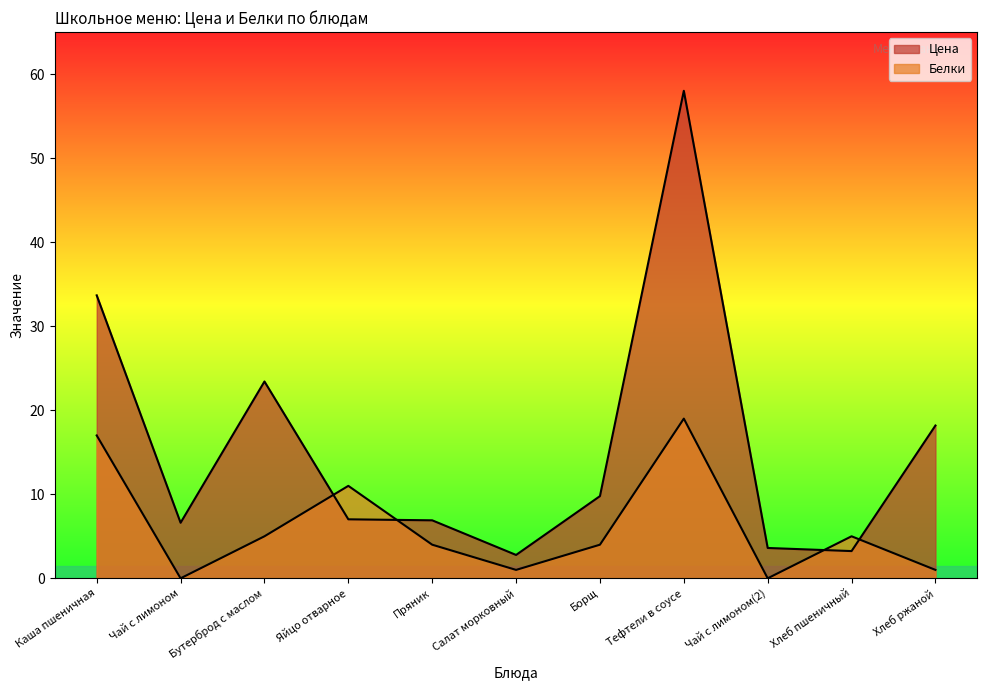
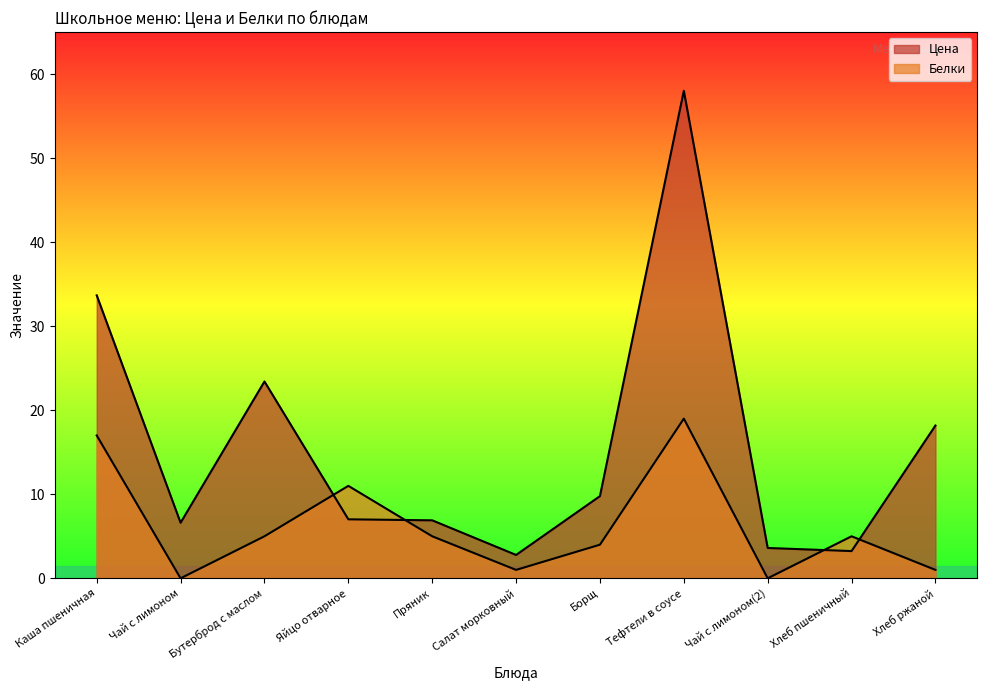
  {
    "Цена": {
      "Каша пшеничная": 34,
      "Чай с лимоном": 7,
      "Бутерброд с маслом": 23,
      "Яйцо отварное": 7,
      "Пряник": 7,
      "Салат морковный": 3,
      "Борщ": 10,
      "Тефтели в соусе": 58,
      "Чай с лимоном(2)": 4,
      "Хлеб пшеничный": 3,
      "Хлеб ржаной": 18
    },
    "Белки": {
      "Каша пшеничная": 17,
      "Бутерброд с маслом": 5,
      "Яйцо отварное": 11,
-     "Пряник": 4,
+     "Пряник": 5,
      "Борщ": 4,
      "Тефтели в соусе": 19,
      "Хлеб пшеничный": 5
    }
  }
